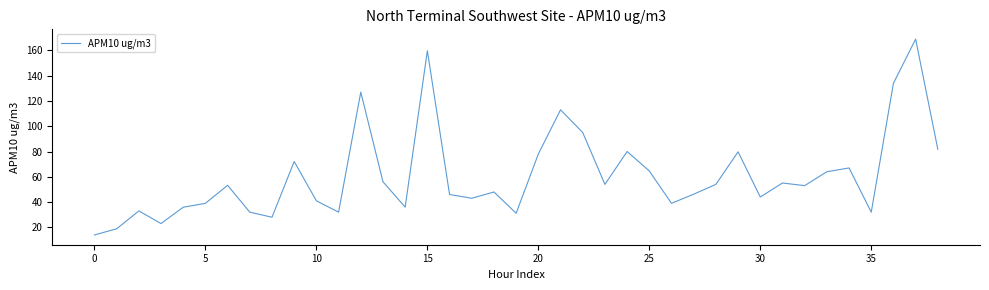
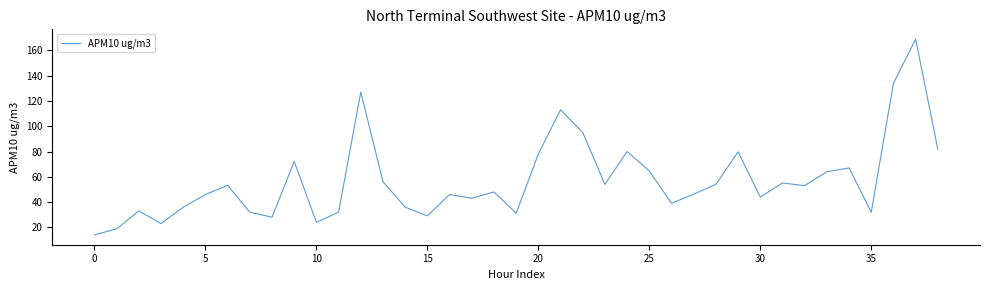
  {
    "0": 14,
-   "5": 39,
-   "10": 41,
-   "15": 160,
+   "5": 46,
+   "10": 24,
+   "15": 29,
    "20": 78,
    "25": 65,
    "30": 44,
    "35": 32
  }
